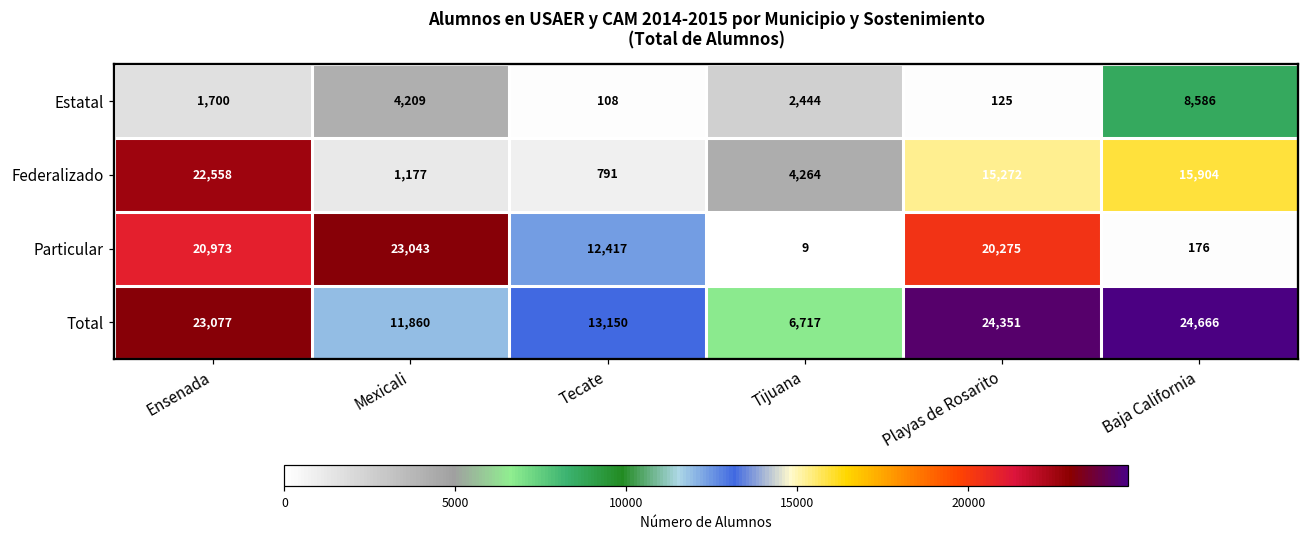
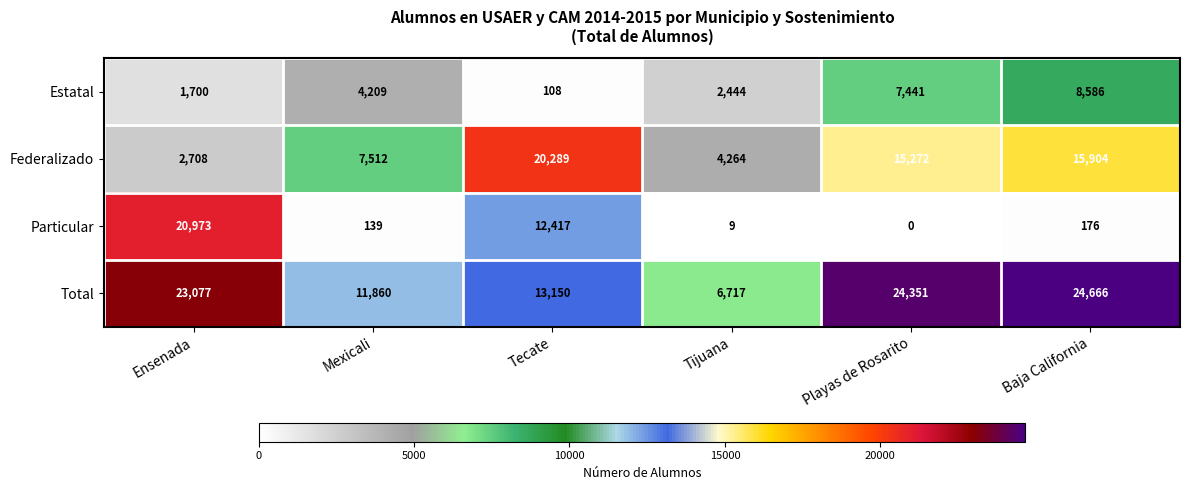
  {
    "Estatal": {
      "Ensenada": "1,700",
      "Mexicali": "4,209",
      "Tecate": "108",
      "Tijuana": "2,444",
-     "Playas de Rosarito": "125",
+     "Playas de Rosarito": "7,441",
      "Baja California": "8,586"
    },
    "Federalizado": {
-     "Ensenada": "22,558",
-     "Mexicali": "1,177",
-     "Tecate": "791",
+     "Ensenada": "2,708",
+     "Mexicali": "7,512",
+     "Tecate": "20,289",
      "Tijuana": "4,264",
      "Playas de Rosarito": "15,272",
      "Baja California": "15,904"
    },
    "Particular": {
      "Ensenada": "20,973",
-     "Mexicali": "23,043",
+     "Mexicali": "139",
      "Tecate": "12,417",
      "Tijuana": "9",
-     "Playas de Rosarito": "20,275",
+     "Playas de Rosarito": "0",
      "Baja California": "176"
    },
    "Total": {
      "Ensenada": "23,077",
      "Mexicali": "11,860",
      "Tecate": "13,150",
      "Tijuana": "6,717",
      "Playas de Rosarito": "24,351",
      "Baja California": "24,666"
    }
  }
